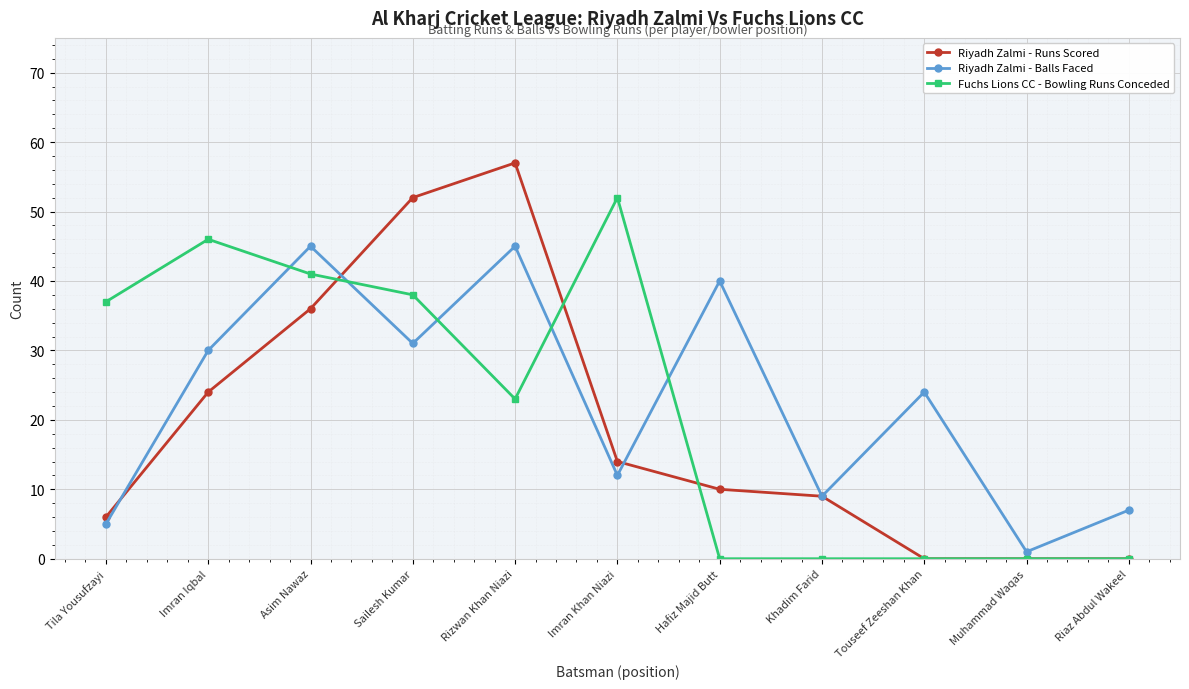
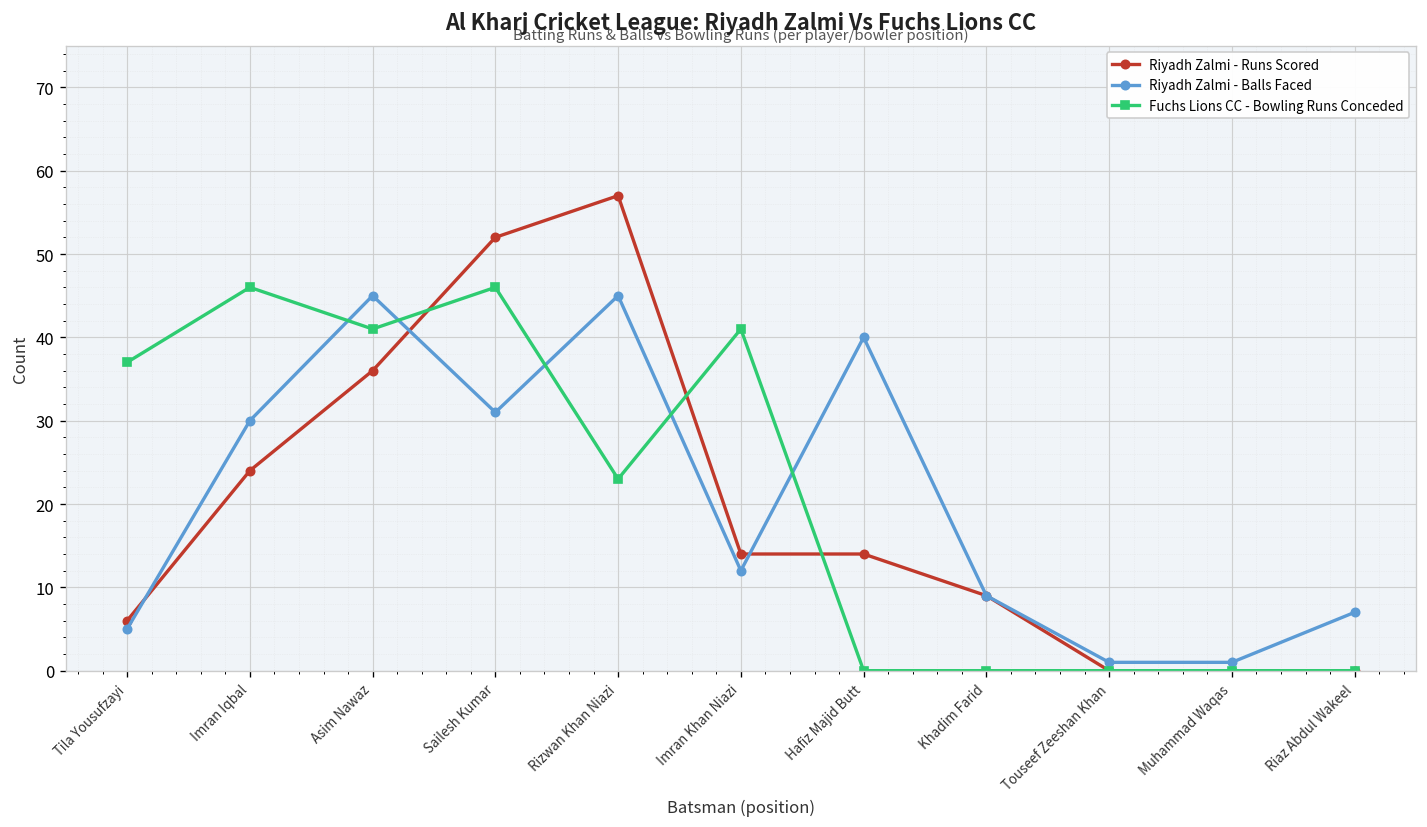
  {
    "Riyadh Zalmi - Runs Scored": {
      "Tila Yousufzayi": 6,
      "Imran Iqbal": 24,
      "Asim Nawaz": 36,
      "Sailesh Kumar": 52,
      "Rizwan Khan Niazi": 57,
      "Imran Khan Niazi": 14,
-     "Hafiz Majid Butt": 10
+     "Hafiz Majid Butt": 14
    },
    "Riyadh Zalmi - Balls Faced": {
      "Tila Yousufzayi": 5,
      "Imran Iqbal": 30,
      "Asim Nawaz": 45,
      "Sailesh Kumar": 31,
      "Rizwan Khan Niazi": 45,
      "Imran Khan Niazi": 12,
      "Hafiz Majid Butt": 40,
-     "Touseef Zeeshan Khan": 24,
+     "Touseef Zeeshan Khan": 1,
      "Muhammad Waqas": 1,
      "Riaz Abdul Wakeel": 7
    },
    "Fuchs Lions CC - Bowling Runs Conceded": {
      "Tila Yousufzayi": 37,
      "Imran Iqbal": 46,
      "Asim Nawaz": 41,
-     "Sailesh Kumar": 38,
+     "Sailesh Kumar": 46,
      "Rizwan Khan Niazi": 23,
-     "Imran Khan Niazi": 52,
+     "Imran Khan Niazi": 41,
      "Hafiz Majid Butt": 0,
      "Khadim Farid": 0
    }
  }
